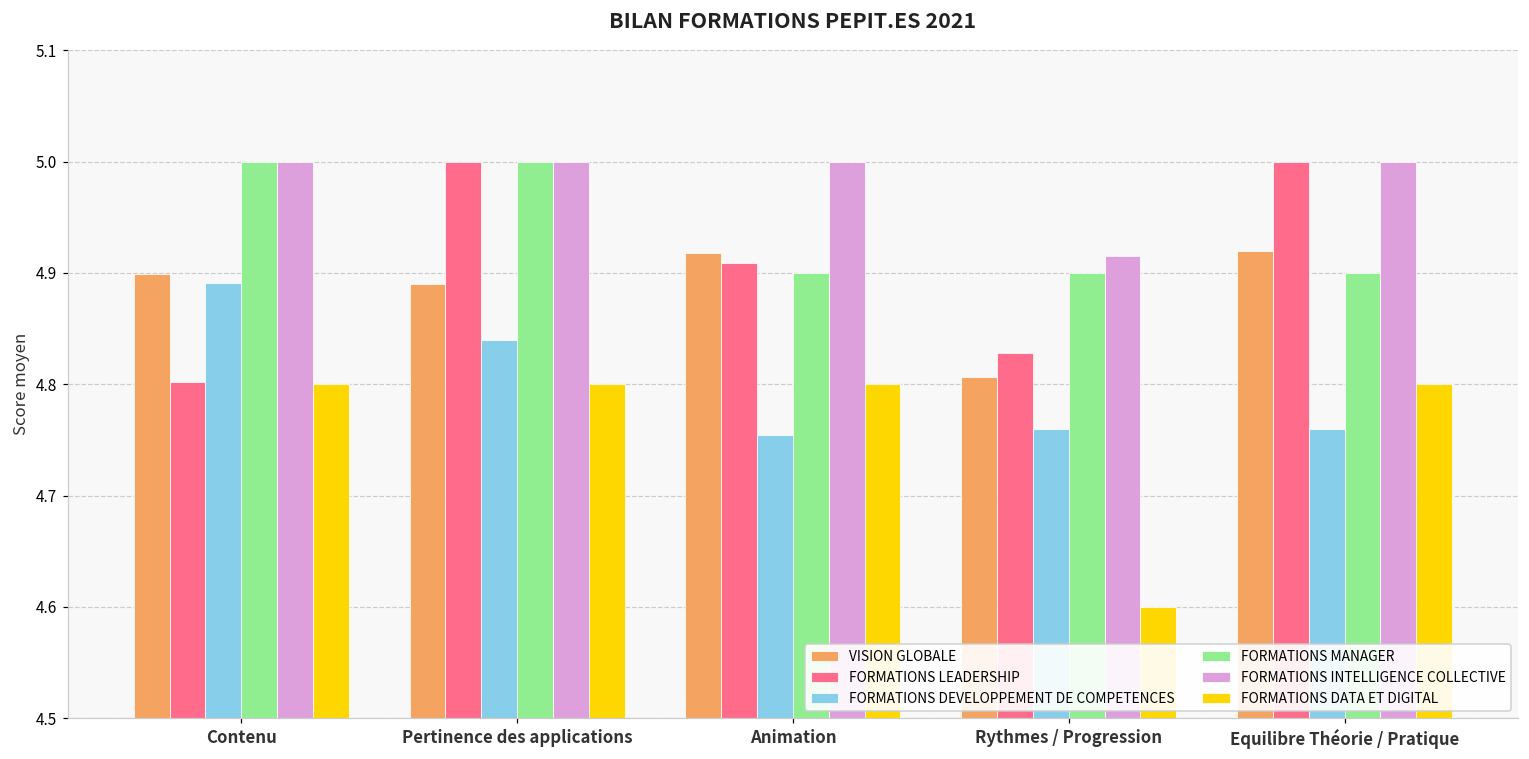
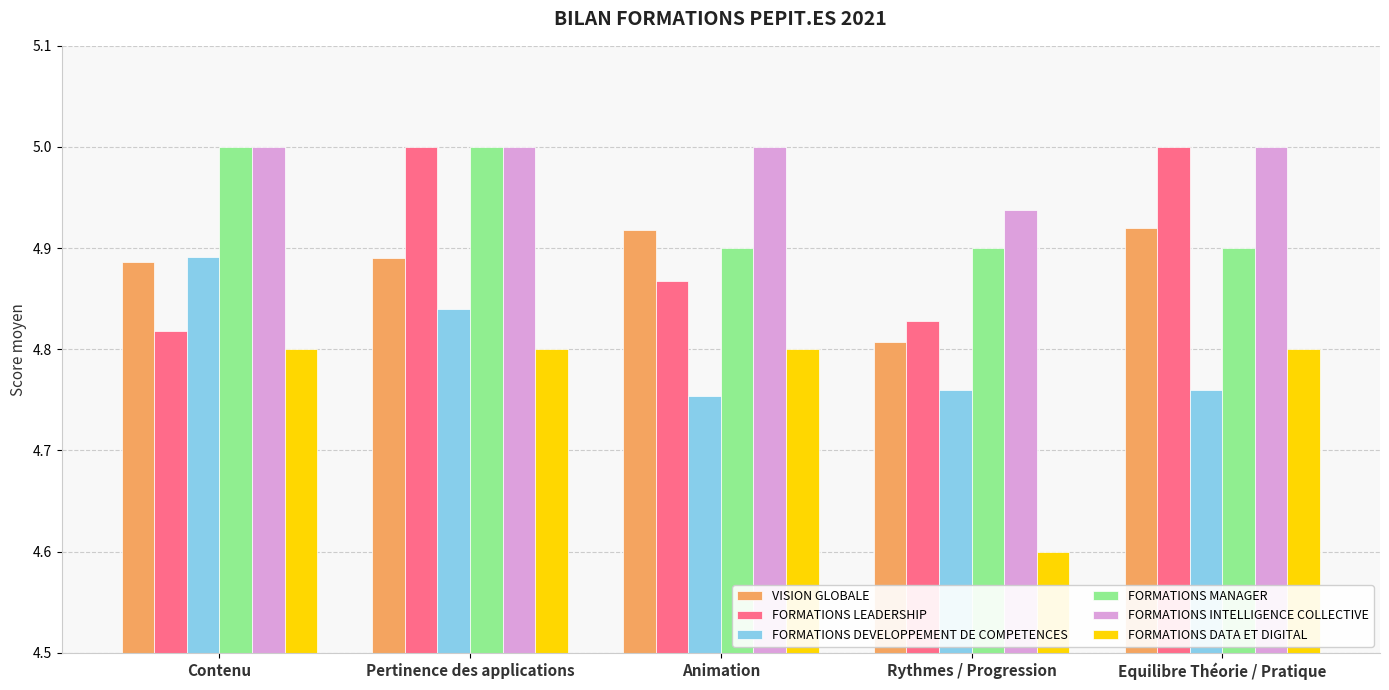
  {
    "VISION GLOBALE": {
-     "Contenu": 4.899,
+     "Contenu": 4.887,
      "Pertinence des applications": 4.890,
      "Animation": 4.918,
      "Rythmes / Progression": 4.807,
      "Equilibre Théorie / Pratique": 4.920
    },
    "FORMATIONS LEADERSHIP": {
-     "Contenu": 4.802,
+     "Contenu": 4.818,
      "Pertinence des applications": 5.000,
-     "Animation": 4.909,
+     "Animation": 4.868,
      "Rythmes / Progression": 4.828,
      "Equilibre Théorie / Pratique": 5.000
    },
    "FORMATIONS DEVELOPPEMENT DE COMPETENCES": {
      "Contenu": 4.891,
      "Pertinence des applications": 4.840,
      "Animation": 4.754,
      "Rythmes / Progression": 4.760,
      "Equilibre Théorie / Pratique": 4.760
    },
    "FORMATIONS MANAGER": {
      "Contenu": 5.000,
      "Pertinence des applications": 5.000,
      "Animation": 4.900,
      "Rythmes / Progression": 4.900,
      "Equilibre Théorie / Pratique": 4.900
    },
    "FORMATIONS INTELLIGENCE COLLECTIVE": {
      "Contenu": 5.000,
      "Pertinence des applications": 5.000,
      "Animation": 5.000,
-     "Rythmes / Progression": 4.915,
+     "Rythmes / Progression": 4.938,
      "Equilibre Théorie / Pratique": 5.000
    },
    "FORMATIONS DATA ET DIGITAL": {
      "Contenu": 4.800,
      "Pertinence des applications": 4.800,
      "Animation": 4.800,
      "Rythmes / Progression": 4.600,
      "Equilibre Théorie / Pratique": 4.800
    }
  }
